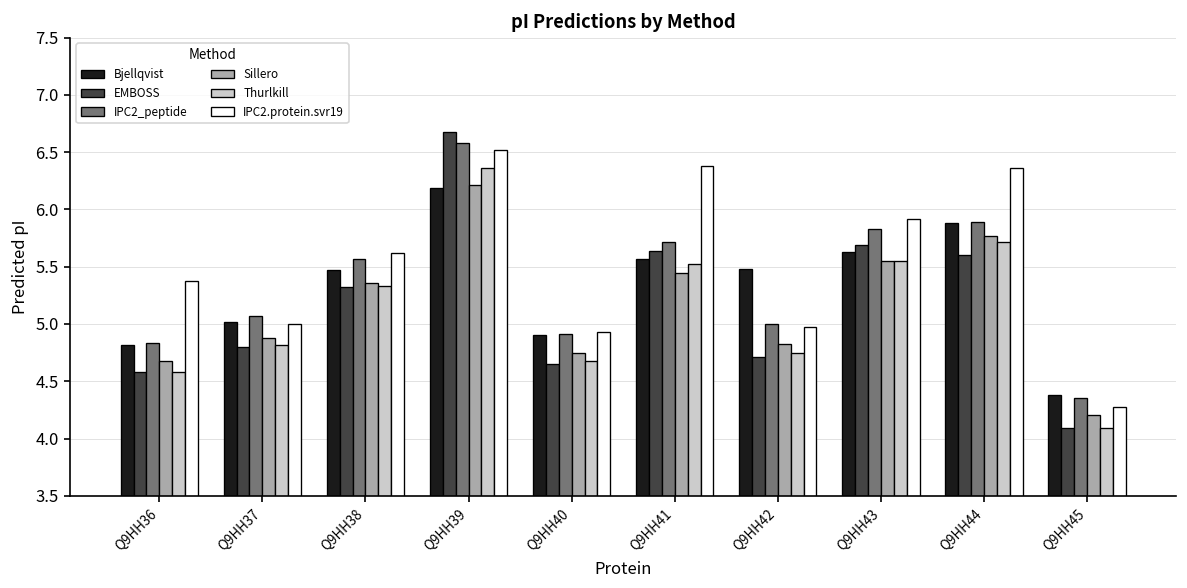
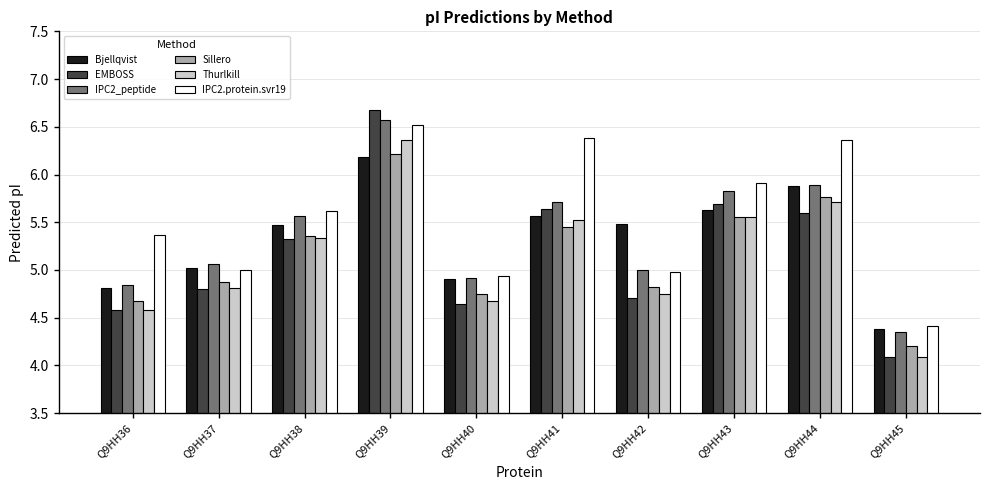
  {
    "Bjellqvist": {
      "Q9HH36": 4.8,
      "Q9HH37": 5.0,
      "Q9HH38": 5.5,
      "Q9HH39": 6.2,
      "Q9HH40": 4.9,
      "Q9HH41": 5.6,
      "Q9HH42": 5.5,
      "Q9HH43": 5.6,
      "Q9HH44": 5.9,
      "Q9HH45": 4.4
    },
    "EMBOSS": {
      "Q9HH36": 4.6,
      "Q9HH37": 4.8,
      "Q9HH38": 5.3,
      "Q9HH39": 6.7,
      "Q9HH40": 4.6,
      "Q9HH41": 5.6,
      "Q9HH42": 4.7,
      "Q9HH43": 5.7,
      "Q9HH44": 5.6,
      "Q9HH45": 4.1
    },
    "IPC2_peptide": {
      "Q9HH36": 4.8,
      "Q9HH37": 5.1,
      "Q9HH38": 5.6,
      "Q9HH39": 6.6,
      "Q9HH40": 4.9,
      "Q9HH41": 5.7,
      "Q9HH42": 5.0,
      "Q9HH43": 5.8,
      "Q9HH44": 5.9,
      "Q9HH45": 4.4
    },
    "IPC2.protein.svr19": {
      "Q9HH36": 5.4,
      "Q9HH37": 5.0,
      "Q9HH38": 5.6,
      "Q9HH39": 6.5,
      "Q9HH40": 4.9,
      "Q9HH41": 6.4,
      "Q9HH42": 5.0,
      "Q9HH43": 5.9,
      "Q9HH44": 6.4,
-     "Q9HH45": 4.3
+     "Q9HH45": 4.4
    }
  }
